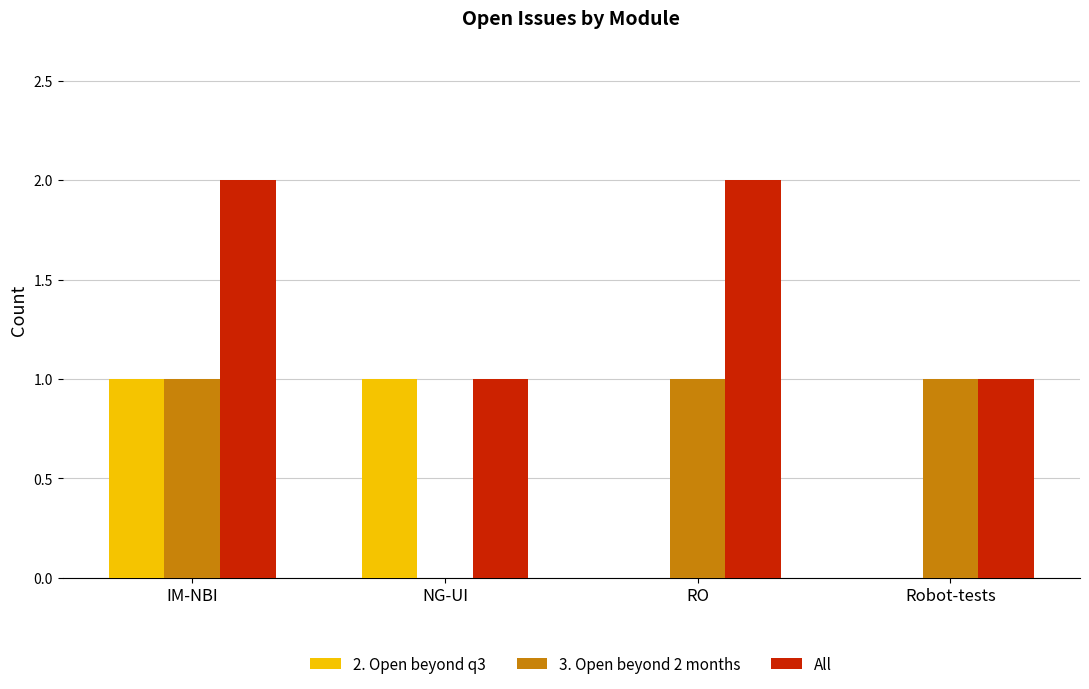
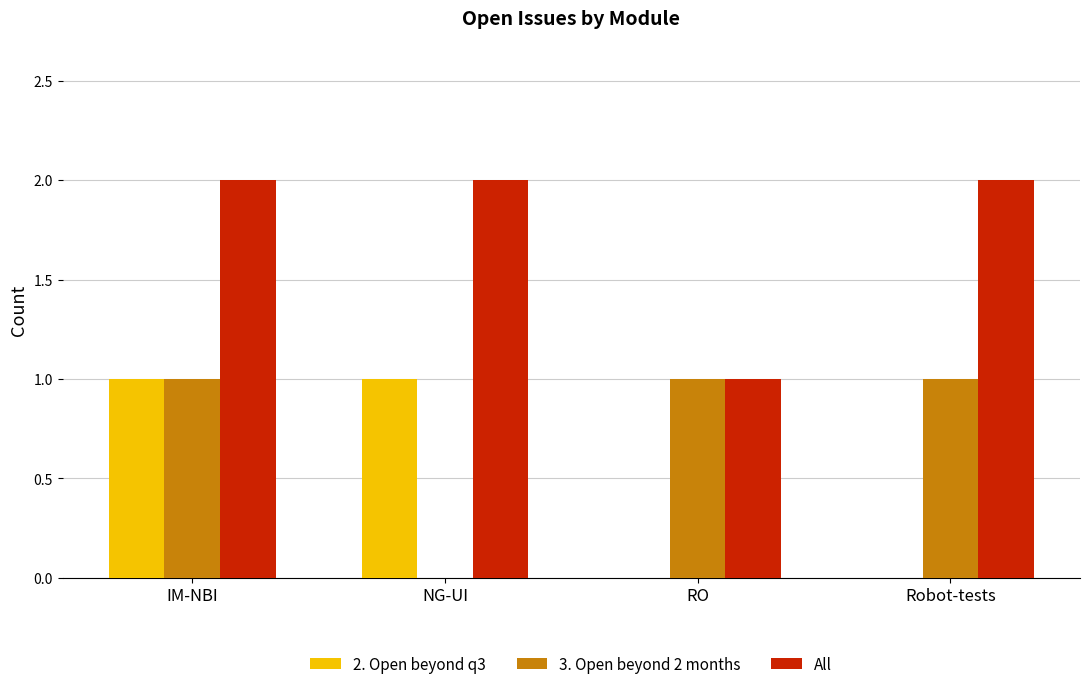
  {
    "2. Open beyond q3": {
      "IM-NBI": 1,
      "NG-UI": 1,
      "RO": 0,
      "Robot-tests": 0
    },
    "3. Open beyond 2 months": {
      "IM-NBI": 1,
      "NG-UI": 0,
      "RO": 1,
      "Robot-tests": 1
    },
    "All": {
      "IM-NBI": 2,
-     "NG-UI": 1,
-     "RO": 2,
-     "Robot-tests": 1
+     "NG-UI": 2,
+     "RO": 1,
+     "Robot-tests": 2
    }
  }
